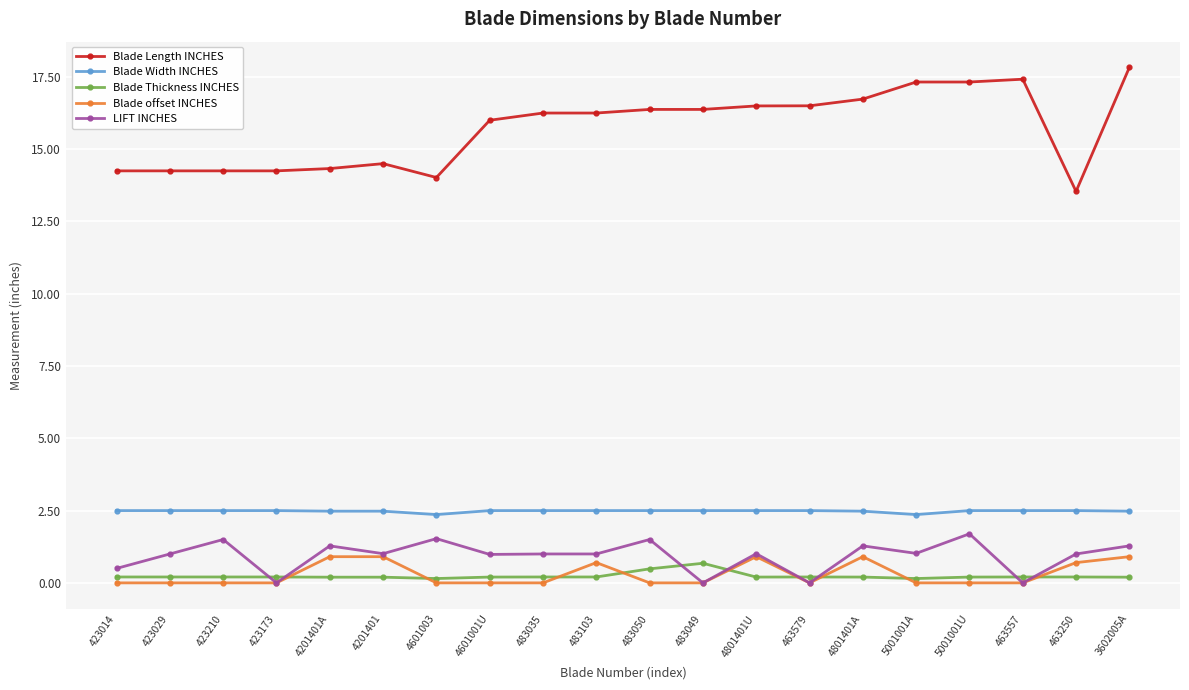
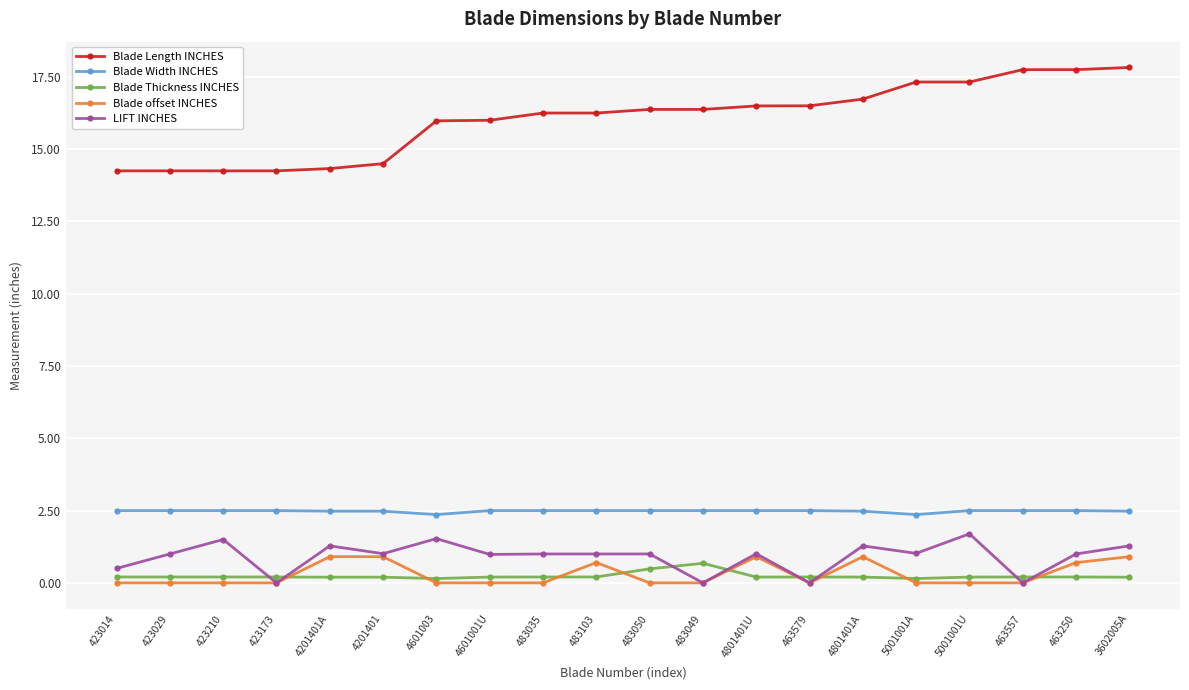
  {
    "Blade Length INCHES": {
      "423014": 14.3,
      "423029": 14.3,
      "423210": 14.3,
      "423173": 14.3,
      "4201401A": 14.3,
      "4201401": 14.5,
-     "4601003": 14.0,
+     "4601003": 16.0,
      "4601001U": 16.0,
      "483035": 16.3,
      "483103": 16.3,
      "483050": 16.4,
      "483049": 16.4,
      "4801401U": 16.5,
      "463579": 16.5,
      "4801401A": 16.7,
      "5001001A": 17.3,
      "5001001U": 17.3,
-     "463557": 17.4,
-     "463250": 13.5,
+     "463557": 17.8,
+     "463250": 17.8,
      "3602005A": 17.8
    },
    "Blade Width INCHES": {
      "423014": 2.5,
      "423029": 2.5,
      "423210": 2.5,
      "423173": 2.5,
      "4201401A": 2.5,
      "4201401": 2.5,
      "4601003": 2.4,
      "4601001U": 2.5,
      "483035": 2.5,
      "483103": 2.5,
      "483050": 2.5,
      "483049": 2.5,
      "4801401U": 2.5,
      "463579": 2.5,
      "4801401A": 2.5,
      "5001001A": 2.4,
      "5001001U": 2.5,
      "463557": 2.5,
      "463250": 2.5,
      "3602005A": 2.5
    },
    "Blade Thickness INCHES": {
      "423014": 0.2,
      "423029": 0.2,
      "423210": 0.2,
      "423173": 0.2,
      "4201401A": 0.2,
      "4201401": 0.2,
      "4601003": 0.2,
      "4601001U": 0.2,
      "483035": 0.2,
      "483103": 0.2,
      "483050": 0.5,
      "483049": 0.7,
      "4801401U": 0.2,
      "463579": 0.2,
      "4801401A": 0.2,
      "5001001A": 0.2,
      "5001001U": 0.2,
      "463557": 0.2,
      "463250": 0.2,
      "3602005A": 0.2
    },
    "Blade offset INCHES": {
      "423014": 0.0,
      "423029": 0.0,
      "423210": 0.0,
      "4201401A": 0.9,
      "4201401": 0.9,
      "4601003": 0.0,
      "4601001U": 0.0,
      "483035": 0.0,
      "483103": 0.7,
      "483050": 0.0,
      "4801401U": 0.9,
      "4801401A": 0.9,
      "5001001A": 0.0,
      "5001001U": 0.0,
      "463250": 0.7,
      "3602005A": 0.9
    },
    "LIFT INCHES": {
      "423014": 0.5,
      "423029": 1.0,
      "423210": 1.5,
      "4201401A": 1.3,
      "4201401": 1.0,
      "4601003": 1.5,
      "4601001U": 1.0,
      "483035": 1.0,
      "483103": 1.0,
-     "483050": 1.5,
+     "483050": 1.0,
      "4801401U": 1.0,
      "4801401A": 1.3,
      "5001001A": 1.0,
      "5001001U": 1.7,
      "463250": 1.0,
      "3602005A": 1.3
    }
  }
